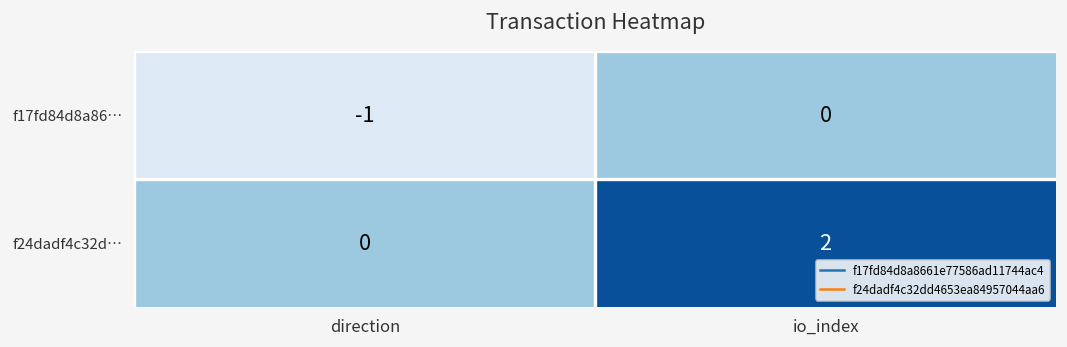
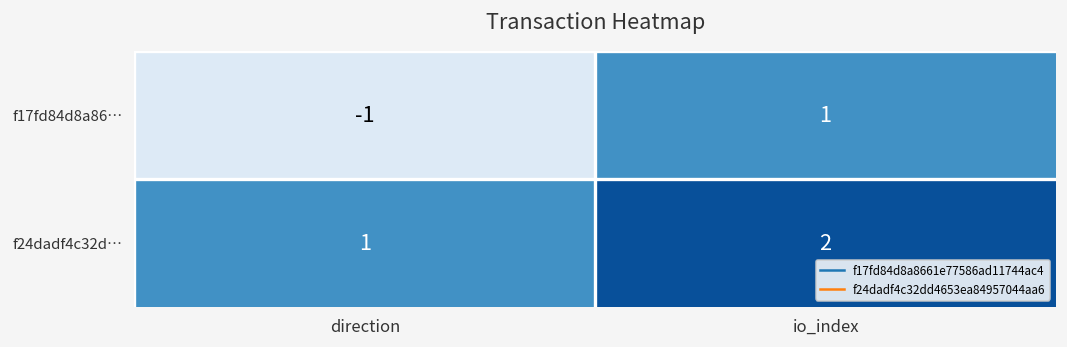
  {
    "f17fd84d8a86…": {
      "direction": -1,
-     "io_index": 0
+     "io_index": 1
    },
    "f24dadf4c32d…": {
-     "direction": 0,
+     "direction": 1,
      "io_index": 2
    }
  }
